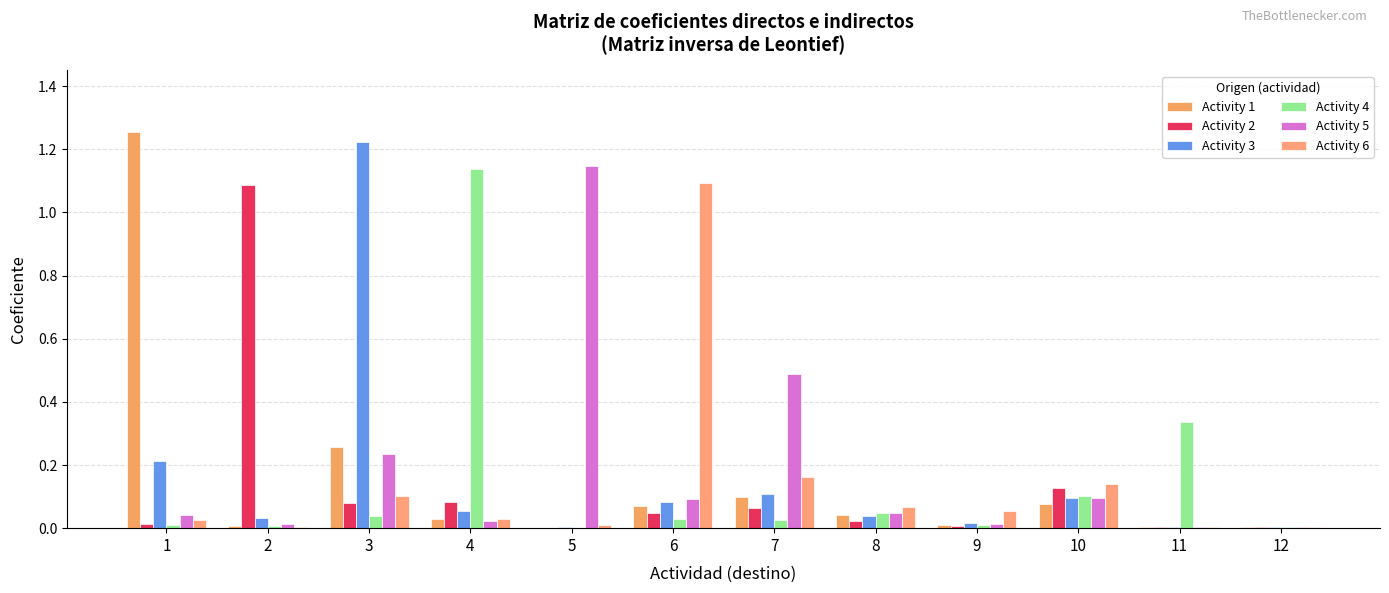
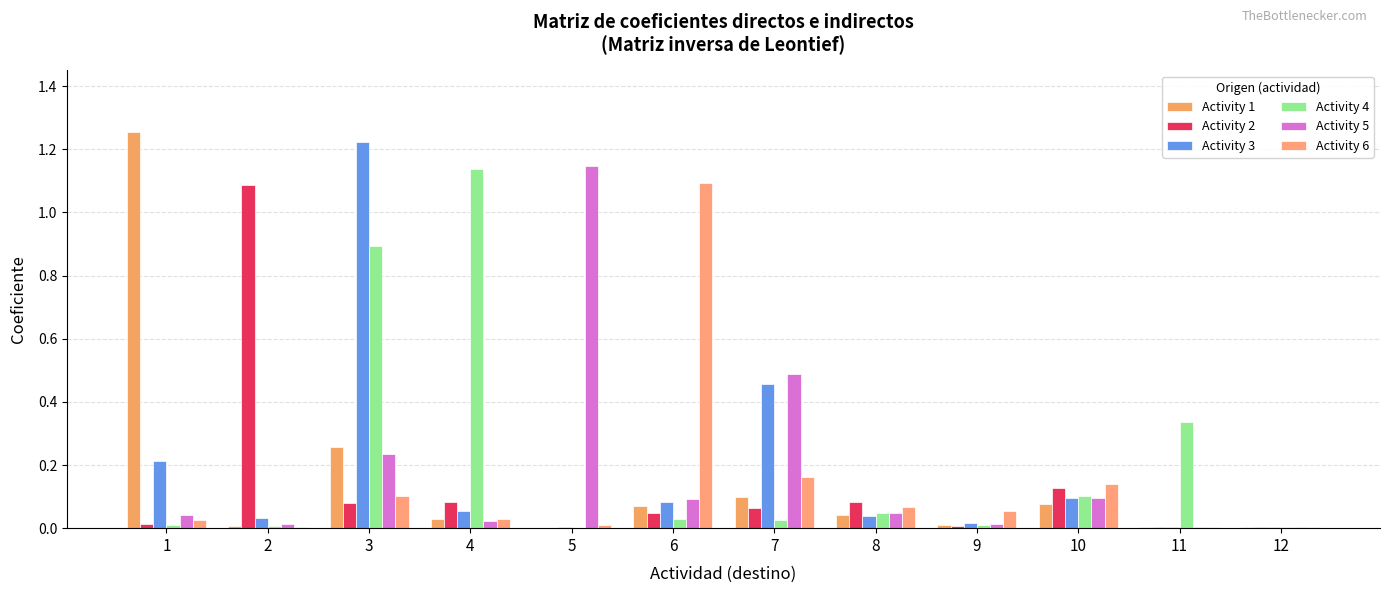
  {
    "Activity 2": {
      "1": 0.01,
      "2": 1.09,
      "3": 0.08,
      "4": 0.08,
      "6": 0.05,
      "7": 0.06,
-     "8": 0.02,
+     "8": 0.08,
      "9": 0.01,
      "10": 0.13
    },
    "Activity 3": {
      "1": 0.21,
      "2": 0.03,
      "3": 1.22,
      "4": 0.05,
      "6": 0.08,
-     "7": 0.11,
+     "7": 0.46,
      "8": 0.04,
      "9": 0.02,
      "10": 0.10
    },
    "Activity 4": {
      "1": 0.01,
-     "3": 0.04,
+     "3": 0.90,
      "4": 1.14,
      "6": 0.03,
      "7": 0.03,
      "8": 0.05,
      "9": 0.01,
      "10": 0.10,
      "11": 0.33
    },
    "Activity 5": {
      "1": 0.04,
      "2": 0.01,
      "3": 0.24,
      "4": 0.02,
      "5": 1.15,
      "6": 0.09,
      "7": 0.49,
      "8": 0.05,
      "9": 0.01,
      "10": 0.10
    }
  }
